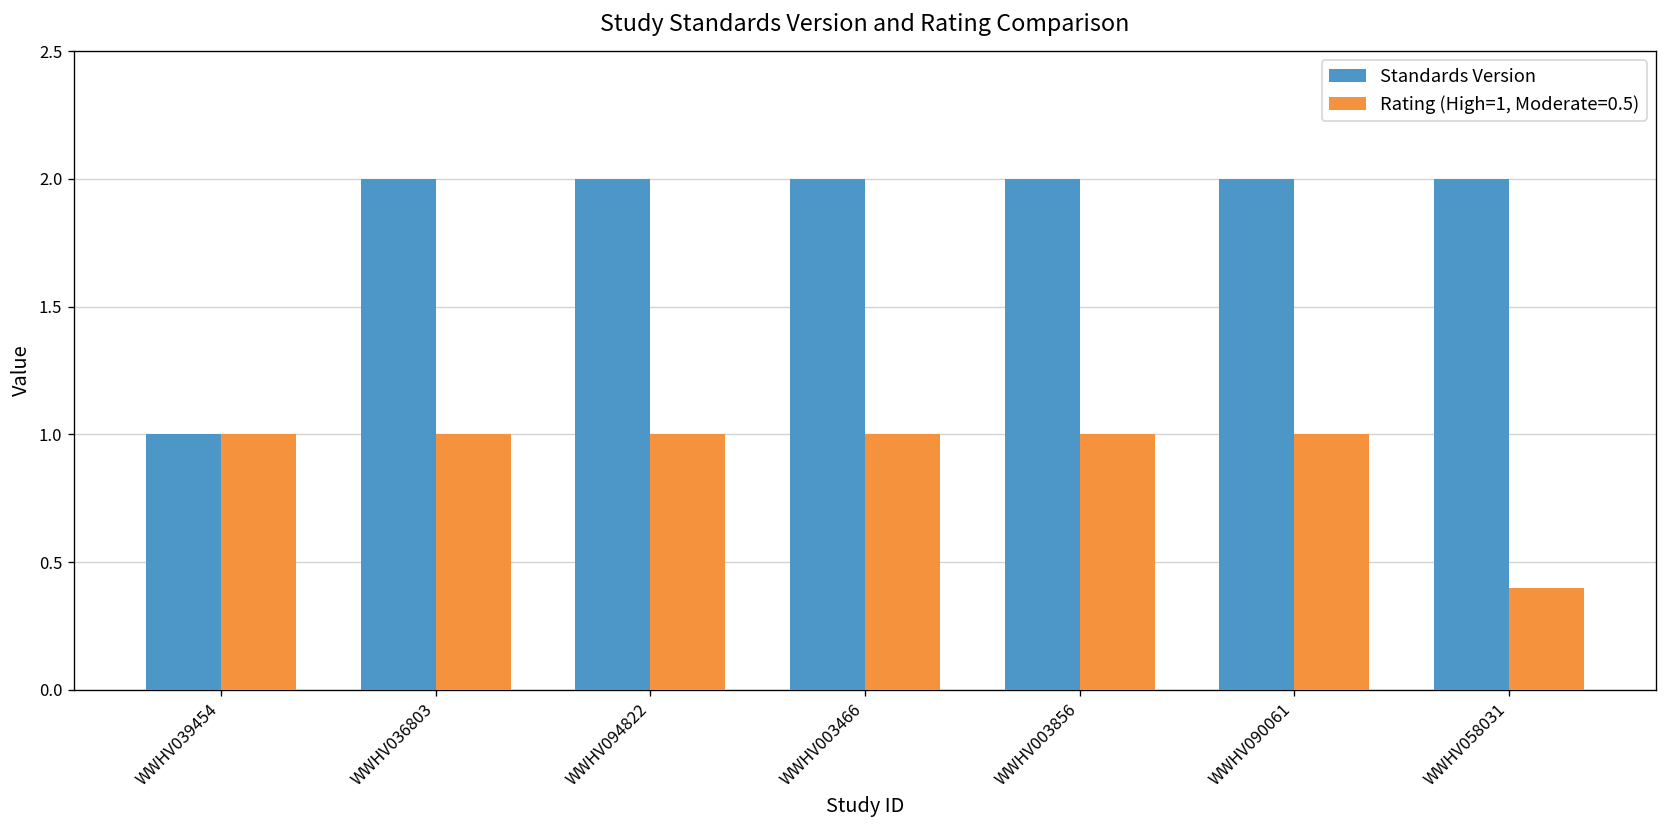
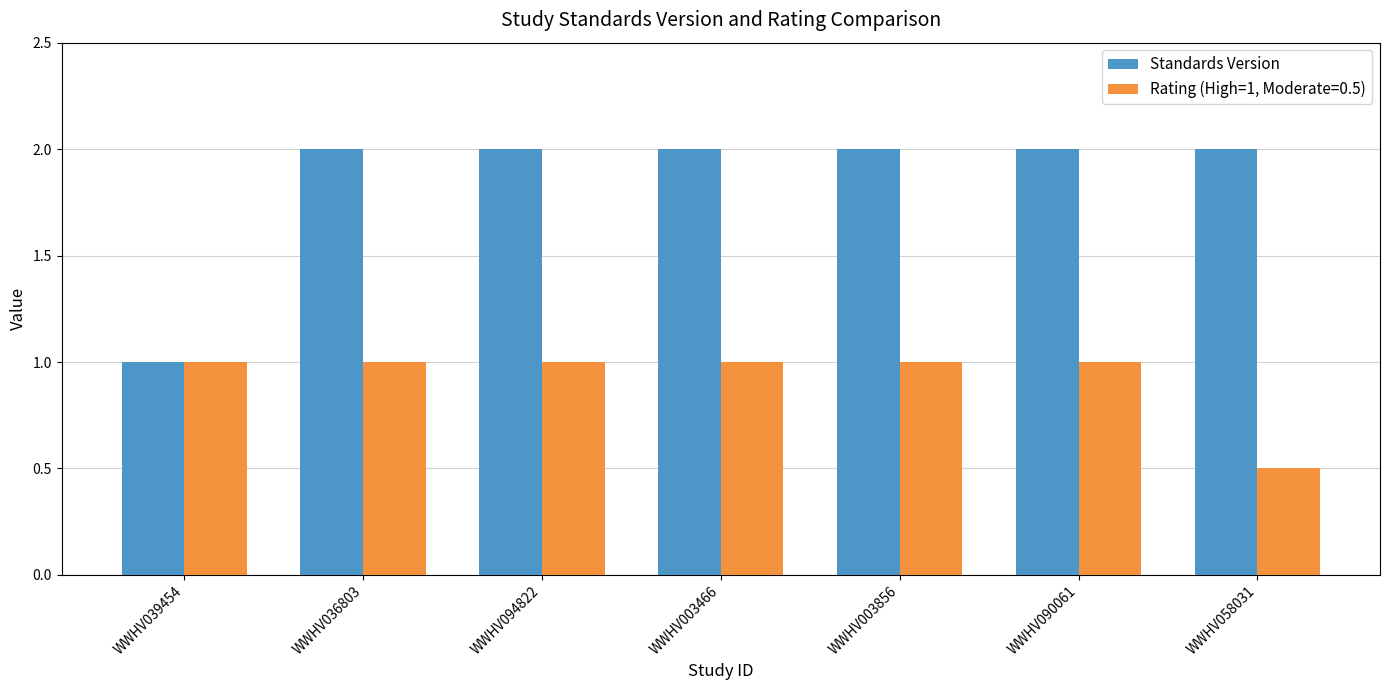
  {
    "Standards Version": {
      "WWHV039454": 1.0,
      "WWHV036803": 2.0,
      "WWHV094822": 2.0,
      "WWHV003466": 2.0,
      "WWHV003856": 2.0,
      "WWHV090061": 2.0,
      "WWHV058031": 2.0
    },
    "Rating (High=1, Moderate=0.5)": {
      "WWHV039454": 1.0,
      "WWHV036803": 1.0,
      "WWHV094822": 1.0,
      "WWHV003466": 1.0,
      "WWHV003856": 1.0,
      "WWHV090061": 1.0,
-     "WWHV058031": 0.4
+     "WWHV058031": 0.5
    }
  }
